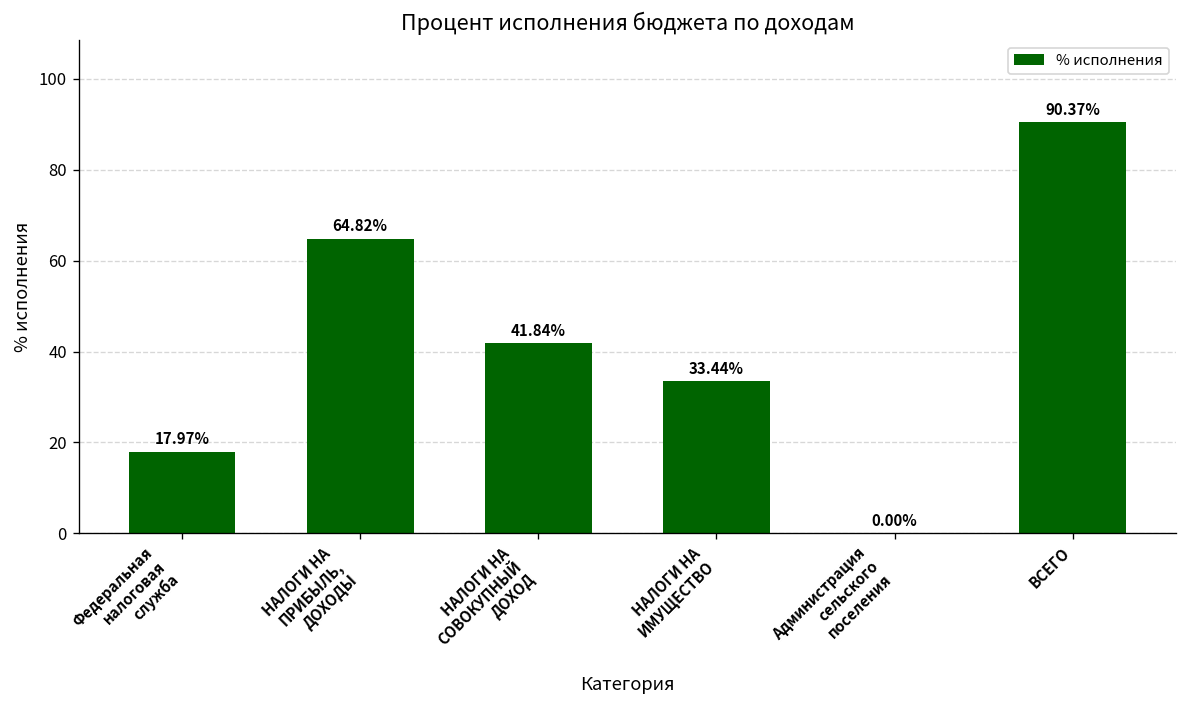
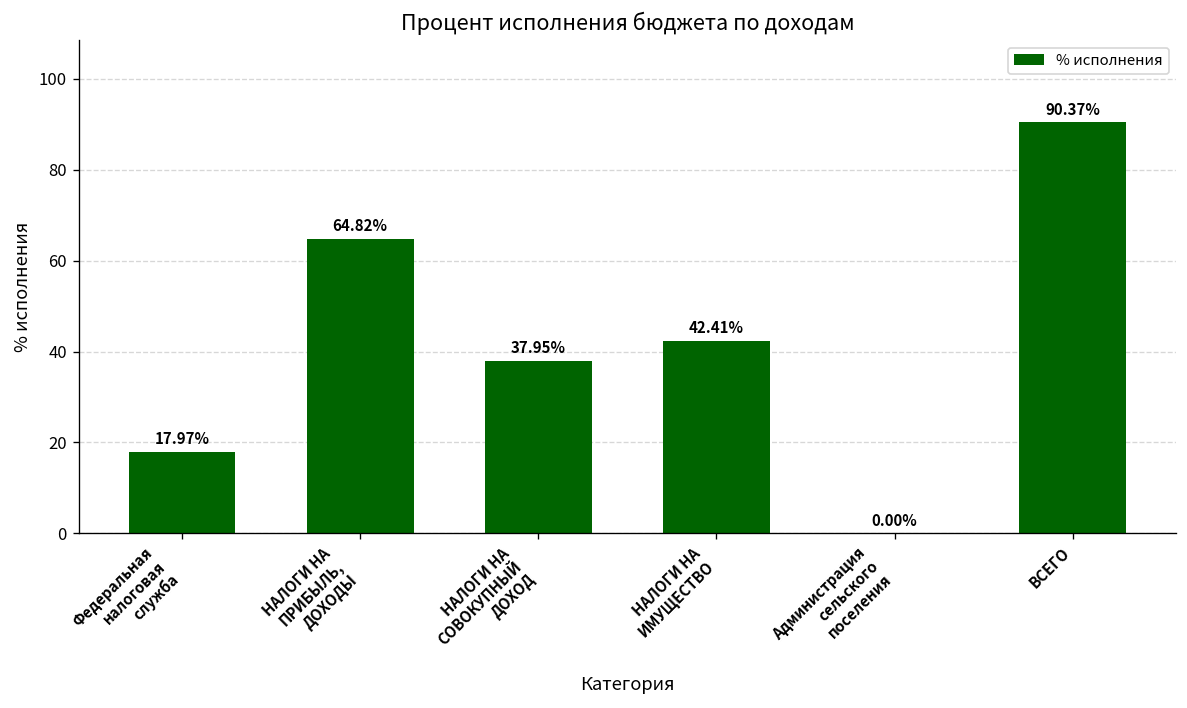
  {
    "Федеральная налоговая служба": "17.97%",
    "НАЛОГИ НА ПРИБЫЛЬ, ДОХОДЫ": "64.82%",
-   "НАЛОГИ НА СОВОКУПНЫЙ ДОХОД": "41.84%",
-   "НАЛОГИ НА ИМУЩЕСТВО": "33.44%",
+   "НАЛОГИ НА СОВОКУПНЫЙ ДОХОД": "37.95%",
+   "НАЛОГИ НА ИМУЩЕСТВО": "42.41%",
    "Администрация сельского поселения": "0.00%",
    "ВСЕГО": "90.37%"
  }
